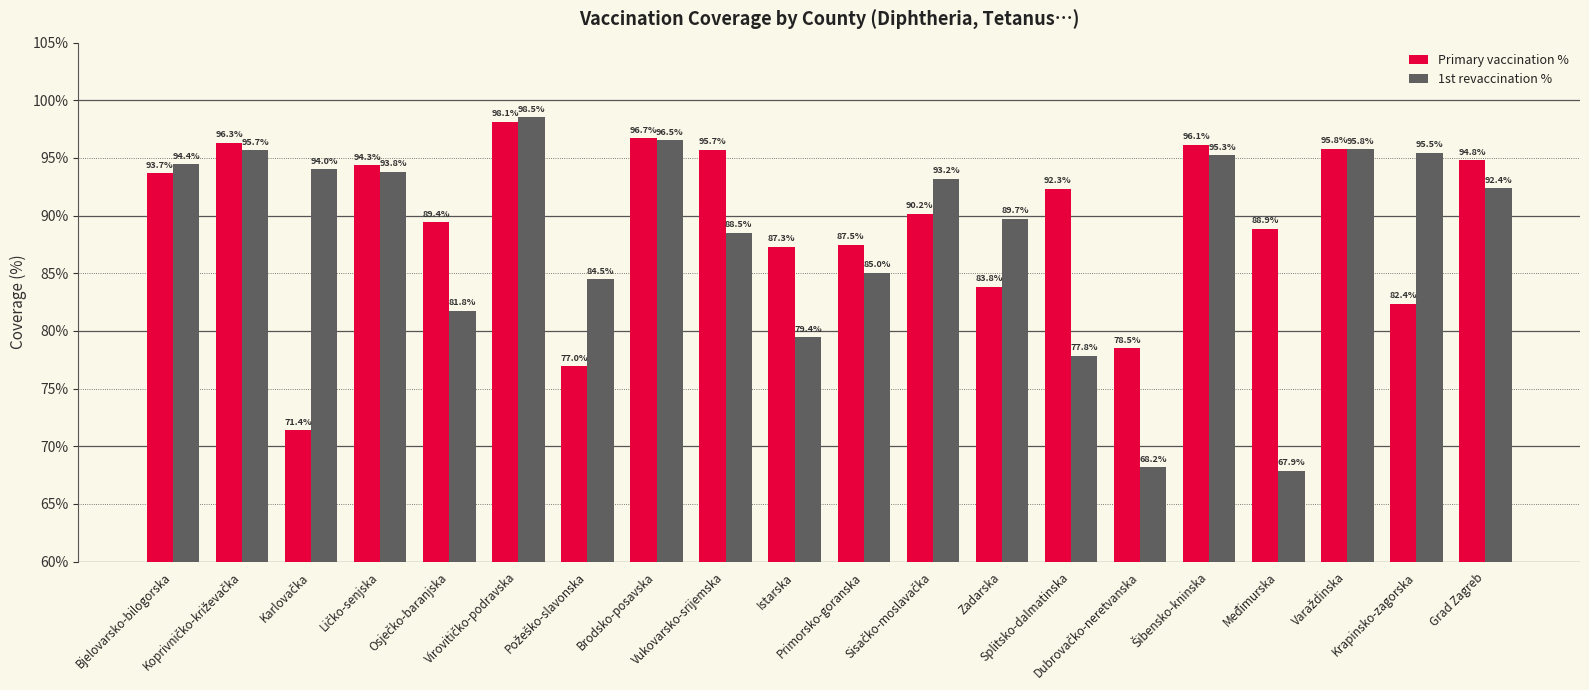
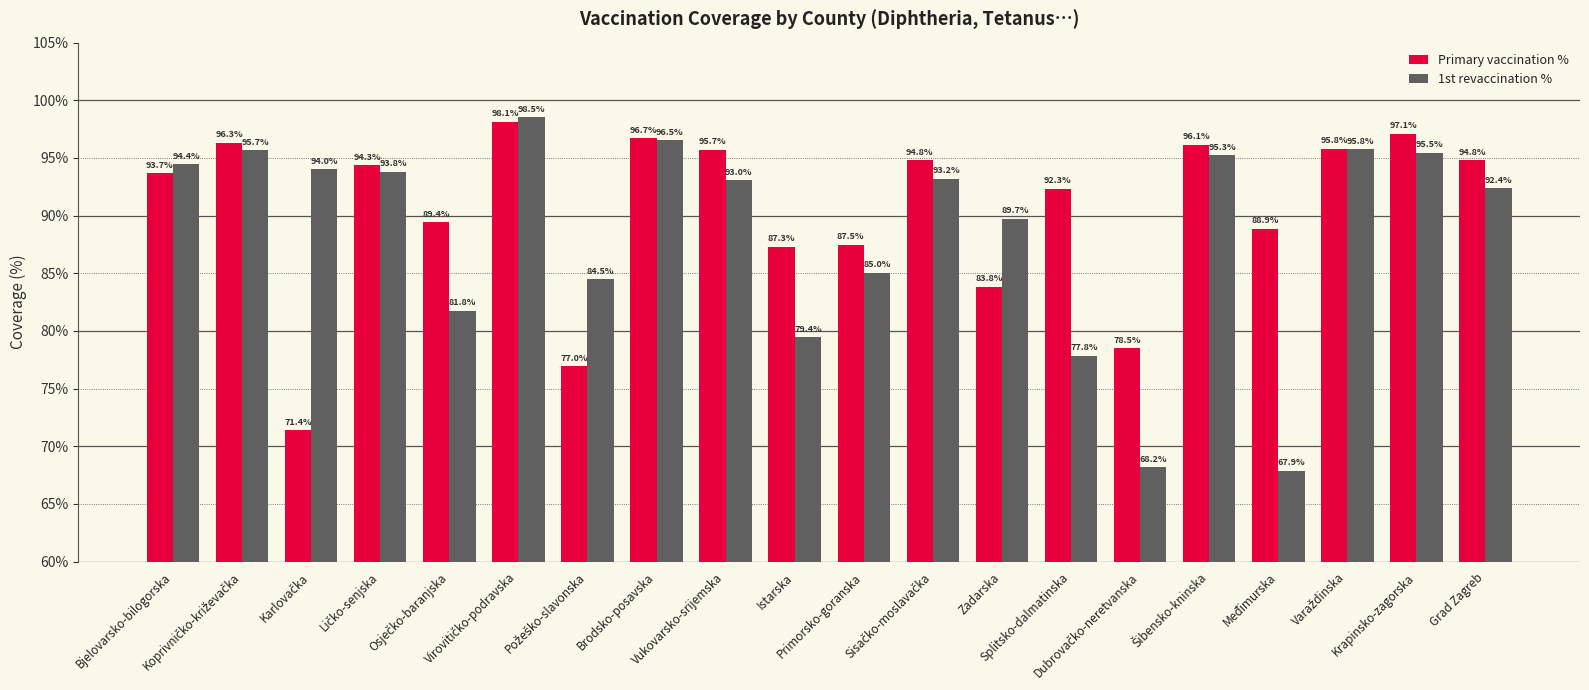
  {
    "Primary vaccination %": {
      "Bjelovarsko-bilogorska": "93.7%",
      "Koprivničko-križevačka": "96.3%",
      "Karlovačka": "71.4%",
      "Ličko-senjska": "94.3%",
      "Osječko-baranjska": "89.4%",
      "Virovitičko-podravska": "98.1%",
      "Požeško-slavonska": "77.0%",
      "Brodsko-posavska": "96.7%",
      "Vukovarsko-srijemska": "95.7%",
      "Istarska": "87.3%",
      "Primorsko-goranska": "87.5%",
-     "Sisačko-moslavačka": "90.2%",
+     "Sisačko-moslavačka": "94.8%",
      "Zadarska": "83.8%",
      "Splitsko-dalmatinska": "92.3%",
      "Dubrovačko-neretvanska": "78.5%",
      "Šibensko-kninska": "96.1%",
      "Međimurska": "88.9%",
      "Varaždinska": "95.8%",
-     "Krapinsko-zagorska": "82.4%",
+     "Krapinsko-zagorska": "97.1%",
      "Grad Zagreb": "94.8%"
    },
    "1st revaccination %": {
      "Bjelovarsko-bilogorska": "94.4%",
      "Koprivničko-križevačka": "95.7%",
      "Karlovačka": "94.0%",
      "Ličko-senjska": "93.8%",
      "Osječko-baranjska": "81.8%",
      "Virovitičko-podravska": "98.5%",
      "Požeško-slavonska": "84.5%",
      "Brodsko-posavska": "96.5%",
-     "Vukovarsko-srijemska": "88.5%",
+     "Vukovarsko-srijemska": "93.0%",
      "Istarska": "79.4%",
      "Primorsko-goranska": "85.0%",
      "Sisačko-moslavačka": "93.2%",
      "Zadarska": "89.7%",
      "Splitsko-dalmatinska": "77.8%",
      "Dubrovačko-neretvanska": "68.2%",
      "Šibensko-kninska": "95.3%",
      "Međimurska": "67.9%",
      "Varaždinska": "95.8%",
      "Krapinsko-zagorska": "95.5%",
      "Grad Zagreb": "92.4%"
    }
  }
